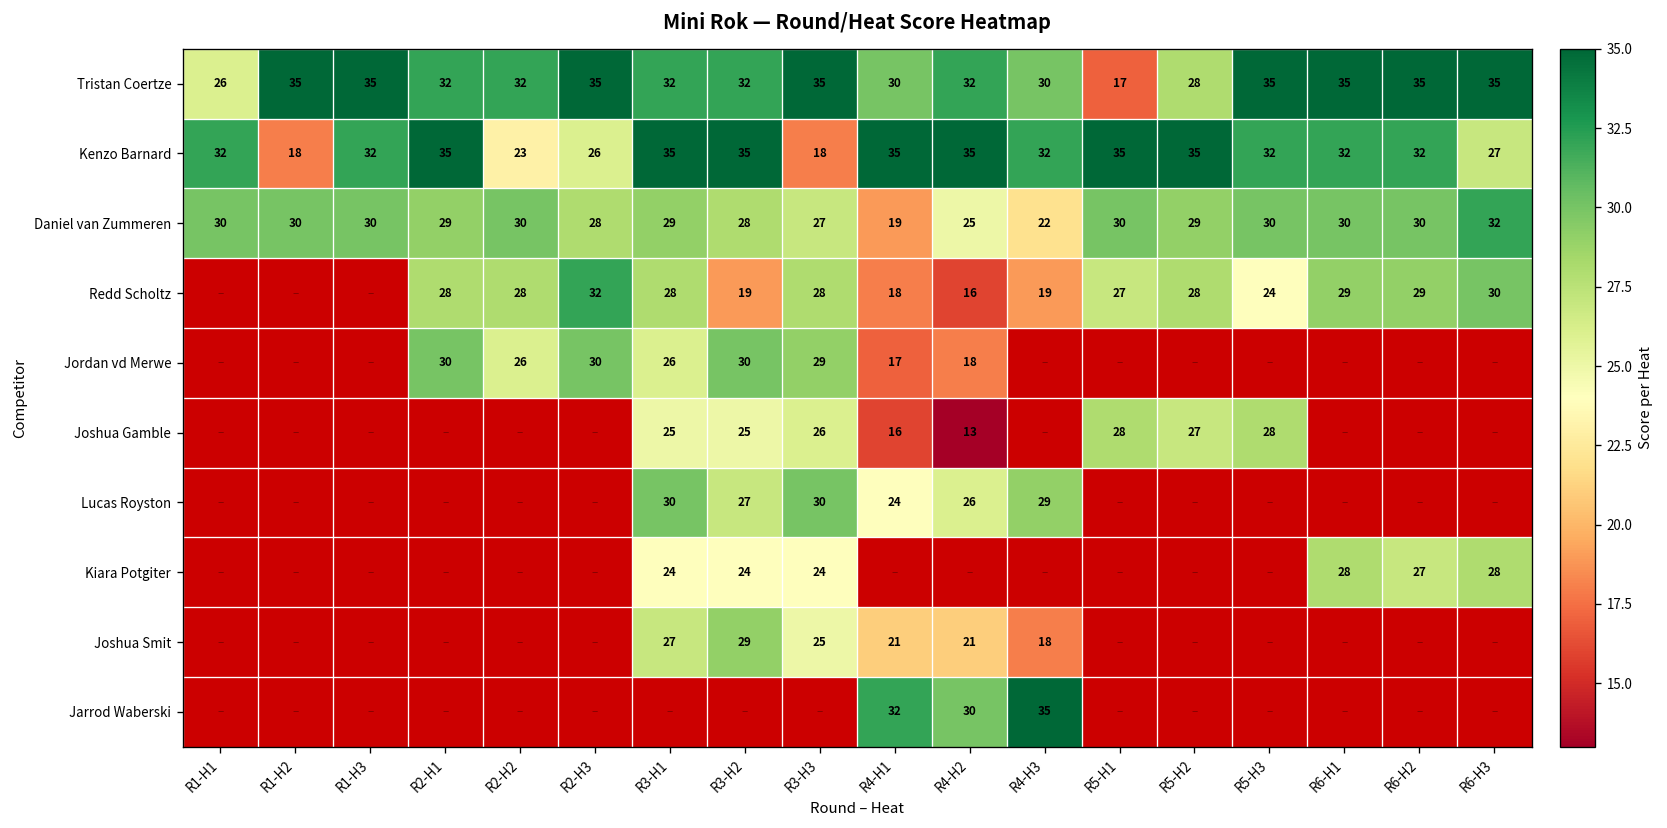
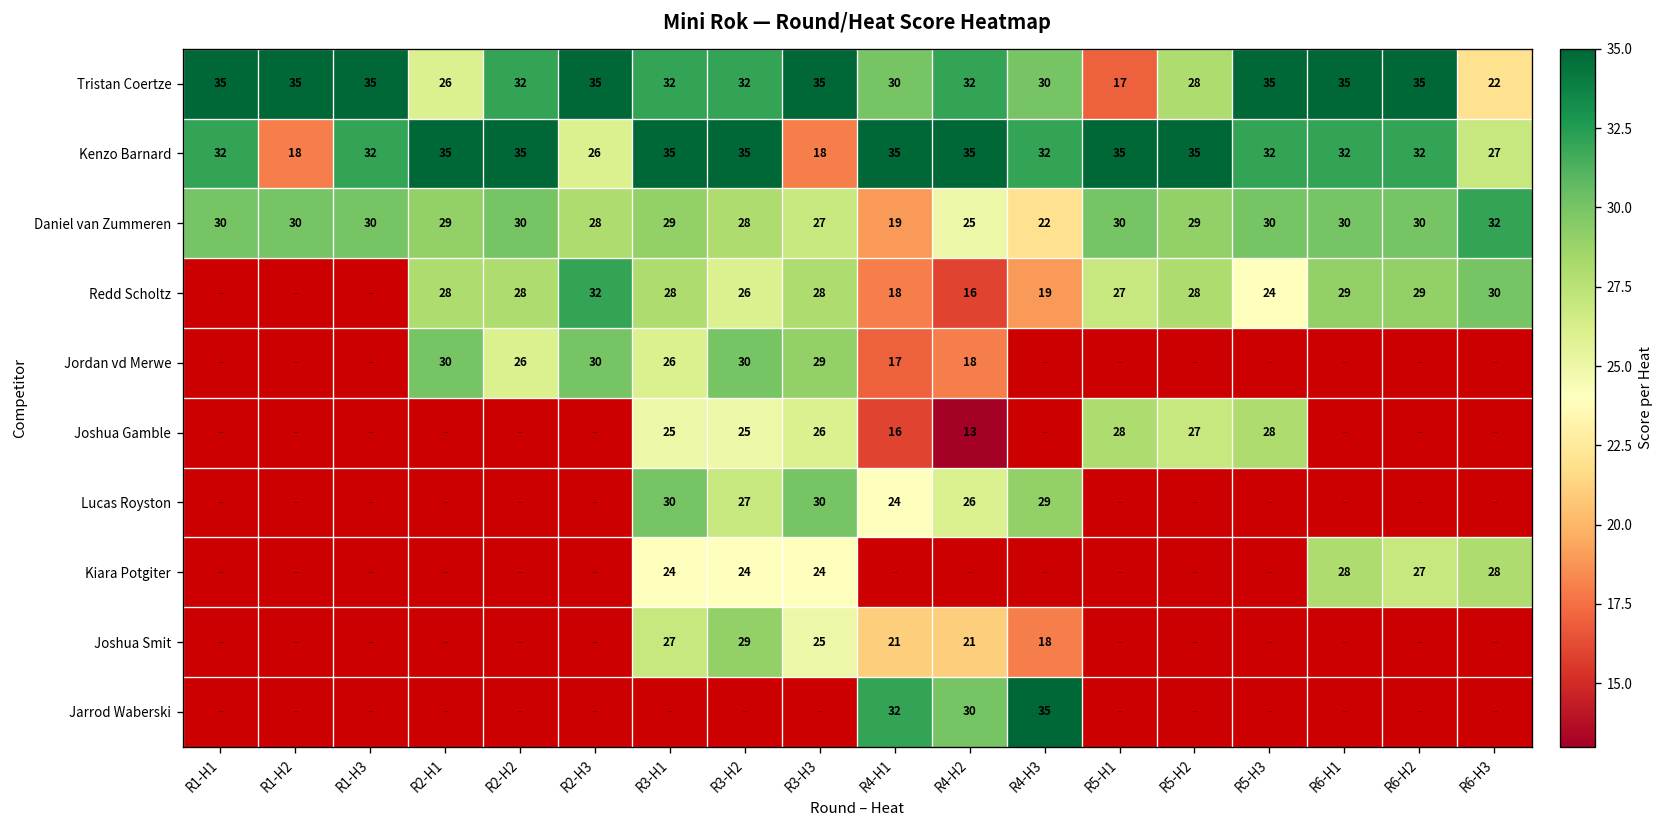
  {
    "Tristan Coertze": {
-     "R1-H1": 26,
+     "R1-H1": 35,
      "R1-H2": 35,
      "R1-H3": 35,
-     "R2-H1": 32,
+     "R2-H1": 26,
      "R2-H2": 32,
      "R2-H3": 35,
      "R3-H1": 32,
      "R3-H2": 32,
      "R3-H3": 35,
      "R4-H1": 30,
      "R4-H2": 32,
      "R4-H3": 30,
      "R5-H1": 17,
      "R5-H2": 28,
      "R5-H3": 35,
      "R6-H1": 35,
      "R6-H2": 35,
-     "R6-H3": 35
+     "R6-H3": 22
    },
    "Kenzo Barnard": {
      "R1-H1": 32,
      "R1-H2": 18,
      "R1-H3": 32,
      "R2-H1": 35,
-     "R2-H2": 23,
+     "R2-H2": 35,
      "R2-H3": 26,
      "R3-H1": 35,
      "R3-H2": 35,
      "R3-H3": 18,
      "R4-H1": 35,
      "R4-H2": 35,
      "R4-H3": 32,
      "R5-H1": 35,
      "R5-H2": 35,
      "R5-H3": 32,
      "R6-H1": 32,
      "R6-H2": 32,
      "R6-H3": 27
    },
    "Daniel van Zummeren": {
      "R1-H1": 30,
      "R1-H2": 30,
      "R1-H3": 30,
      "R2-H1": 29,
      "R2-H2": 30,
      "R2-H3": 28,
      "R3-H1": 29,
      "R3-H2": 28,
      "R3-H3": 27,
      "R4-H1": 19,
      "R4-H2": 25,
      "R4-H3": 22,
      "R5-H1": 30,
      "R5-H2": 29,
      "R5-H3": 30,
      "R6-H1": 30,
      "R6-H2": 30,
      "R6-H3": 32
    },
    "Redd Scholtz": {
      "R2-H1": 28,
      "R2-H2": 28,
      "R2-H3": 32,
      "R3-H1": 28,
-     "R3-H2": 19,
+     "R3-H2": 26,
      "R3-H3": 28,
      "R4-H1": 18,
      "R4-H2": 16,
      "R4-H3": 19,
      "R5-H1": 27,
      "R5-H2": 28,
      "R5-H3": 24,
      "R6-H1": 29,
      "R6-H2": 29,
      "R6-H3": 30
    },
    "Jordan vd Merwe": {
      "R2-H1": 30,
      "R2-H2": 26,
      "R2-H3": 30,
      "R3-H1": 26,
      "R3-H2": 30,
      "R3-H3": 29,
      "R4-H1": 17,
      "R4-H2": 18
    },
    "Joshua Gamble": {
      "R3-H1": 25,
      "R3-H2": 25,
      "R3-H3": 26,
      "R4-H1": 16,
      "R4-H2": 13,
      "R5-H1": 28,
      "R5-H2": 27,
      "R5-H3": 28
    },
    "Lucas Royston": {
      "R3-H1": 30,
      "R3-H2": 27,
      "R3-H3": 30,
      "R4-H1": 24,
      "R4-H2": 26,
      "R4-H3": 29
    },
    "Kiara Potgiter": {
      "R3-H1": 24,
      "R3-H2": 24,
      "R3-H3": 24,
      "R6-H1": 28,
      "R6-H2": 27,
      "R6-H3": 28
    },
    "Joshua Smit": {
      "R3-H1": 27,
      "R3-H2": 29,
      "R3-H3": 25,
      "R4-H1": 21,
      "R4-H2": 21,
      "R4-H3": 18
    },
    "Jarrod Waberski": {
      "R4-H1": 32,
      "R4-H2": 30,
      "R4-H3": 35
    }
  }
